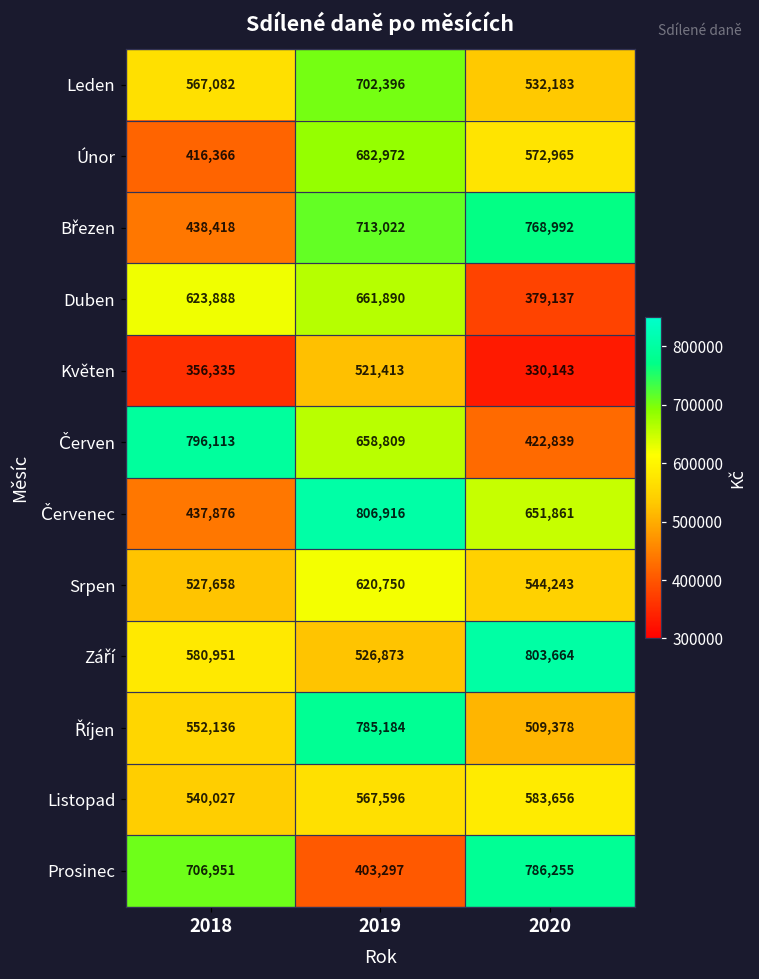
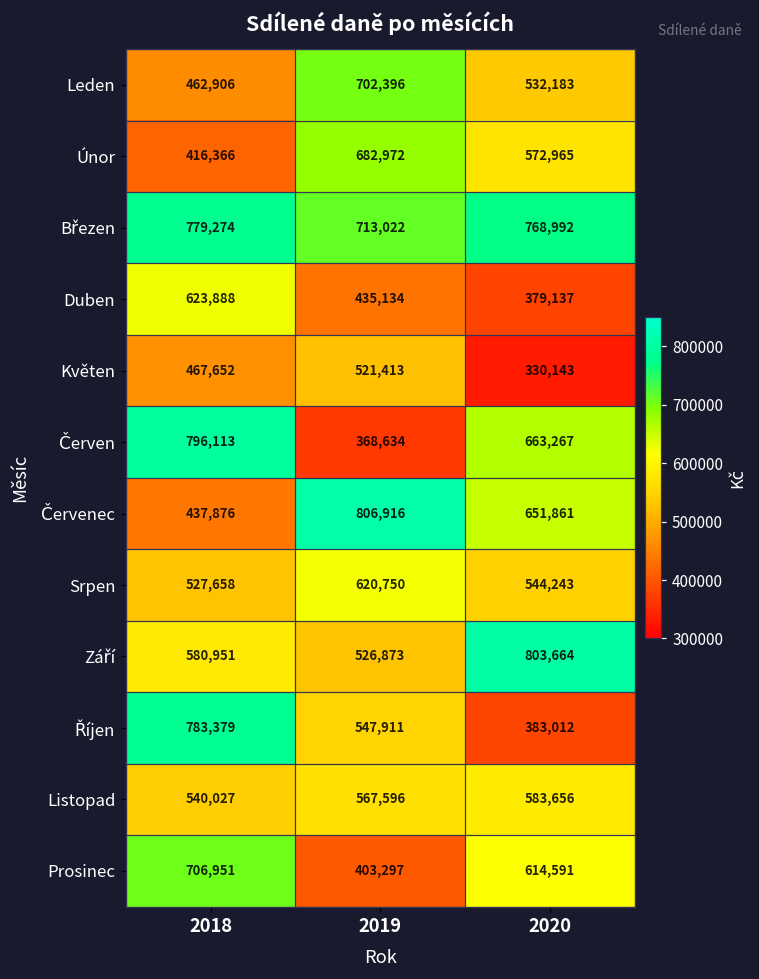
  {
    "Leden": {
-     "2018": "567,082",
+     "2018": "462,906",
      "2019": "702,396",
      "2020": "532,183"
    },
    "Únor": {
      "2018": "416,366",
      "2019": "682,972",
      "2020": "572,965"
    },
    "Březen": {
-     "2018": "438,418",
+     "2018": "779,274",
      "2019": "713,022",
      "2020": "768,992"
    },
    "Duben": {
      "2018": "623,888",
-     "2019": "661,890",
+     "2019": "435,134",
      "2020": "379,137"
    },
    "Květen": {
-     "2018": "356,335",
+     "2018": "467,652",
      "2019": "521,413",
      "2020": "330,143"
    },
    "Červen": {
      "2018": "796,113",
-     "2019": "658,809",
-     "2020": "422,839"
+     "2019": "368,634",
+     "2020": "663,267"
    },
    "Červenec": {
      "2018": "437,876",
      "2019": "806,916",
      "2020": "651,861"
    },
    "Srpen": {
      "2018": "527,658",
      "2019": "620,750",
      "2020": "544,243"
    },
    "Září": {
      "2018": "580,951",
      "2019": "526,873",
      "2020": "803,664"
    },
    "Říjen": {
-     "2018": "552,136",
-     "2019": "785,184",
-     "2020": "509,378"
+     "2018": "783,379",
+     "2019": "547,911",
+     "2020": "383,012"
    },
    "Listopad": {
      "2018": "540,027",
      "2019": "567,596",
      "2020": "583,656"
    },
    "Prosinec": {
      "2018": "706,951",
      "2019": "403,297",
-     "2020": "786,255"
+     "2020": "614,591"
    }
  }
